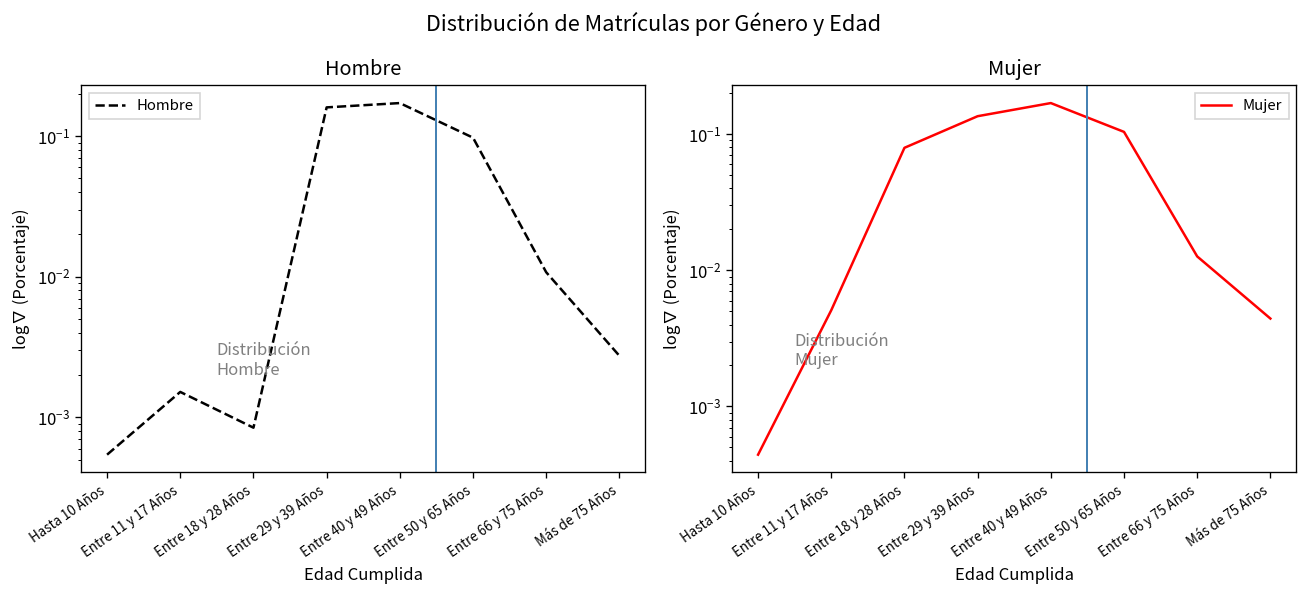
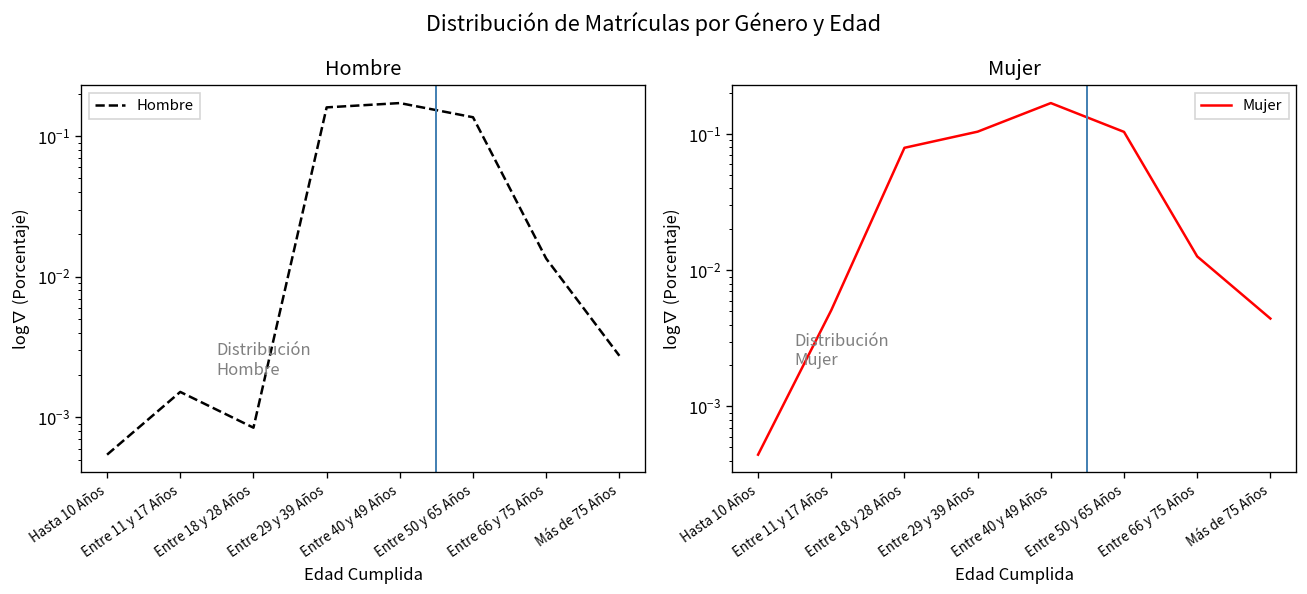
  {
    "Hombre": {
      "Hasta 10 Años": 0.0005,
      "Entre 11 y 17 Años": 0.0015,
      "Entre 18 y 28 Años": 0.0008,
      "Entre 29 y 39 Años": 0.16,
      "Entre 40 y 49 Años": 0.17,
-     "Entre 50 y 65 Años": 0.10,
-     "Entre 66 y 75 Años": 0.011,
+     "Entre 50 y 65 Años": 0.14,
+     "Entre 66 y 75 Años": 0.013,
      "Más de 75 Años": 0.0027
    },
    "Mujer": {
      "Hasta 10 Años": 0.00044,
      "Entre 11 y 17 Años": 0.005,
      "Entre 18 y 28 Años": 0.08,
-     "Entre 29 y 39 Años": 0.14,
+     "Entre 29 y 39 Años": 0.10,
      "Entre 40 y 49 Años": 0.17,
      "Entre 50 y 65 Años": 0.10,
      "Entre 66 y 75 Años": 0.013,
      "Más de 75 Años": 0.0044
    }
  }
